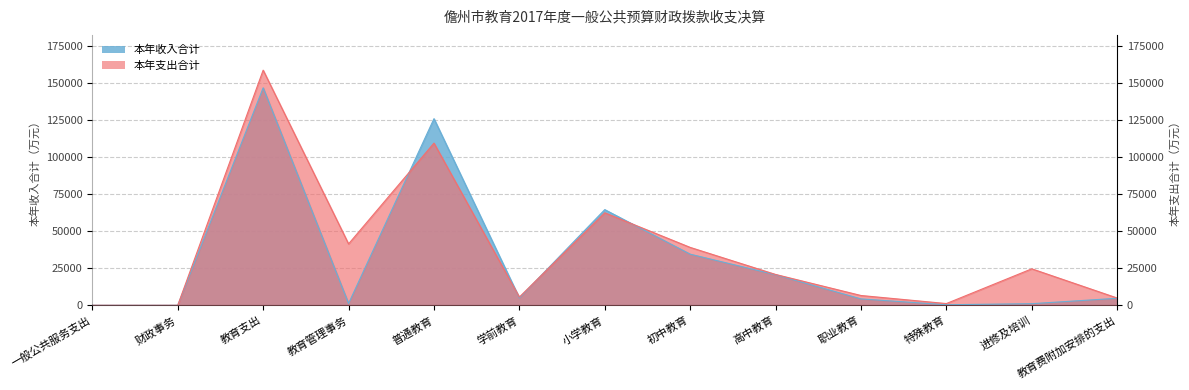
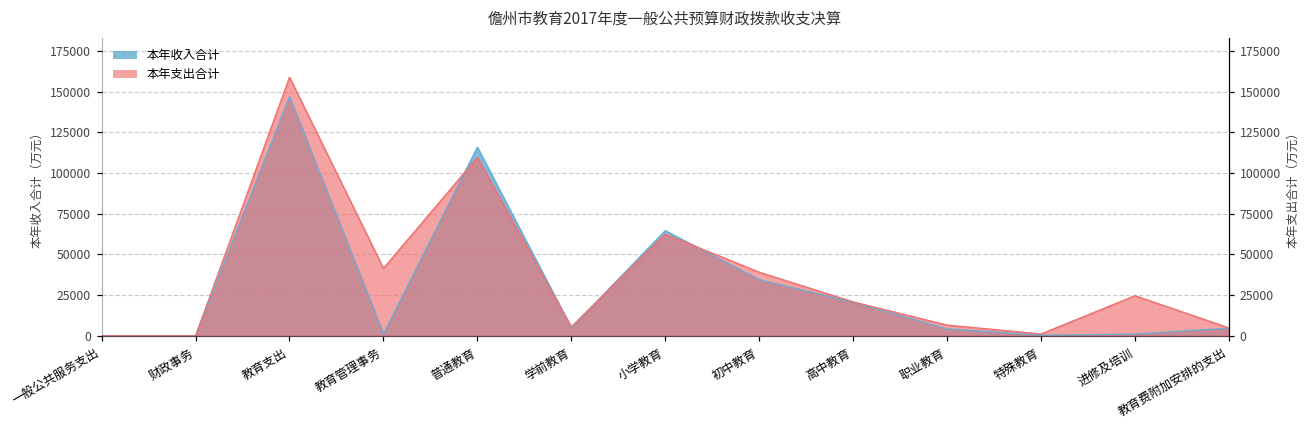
  {
    "本年收入合计": {
      "教育支出": 147000,
      "教育管理事务": 1000,
-     "普通教育": 126000,
+     "普通教育": 116000,
      "小学教育": 65000,
      "初中教育": 35000,
      "职业教育": 4000,
      "进修及培训": 1000
    },
    "本年支出合计": {
      "教育支出": 159000,
      "教育管理事务": 41000,
      "普通教育": 110000,
      "小学教育": 62000,
      "初中教育": 39000,
      "职业教育": 7000,
      "进修及培训": 25000
    }
  }
